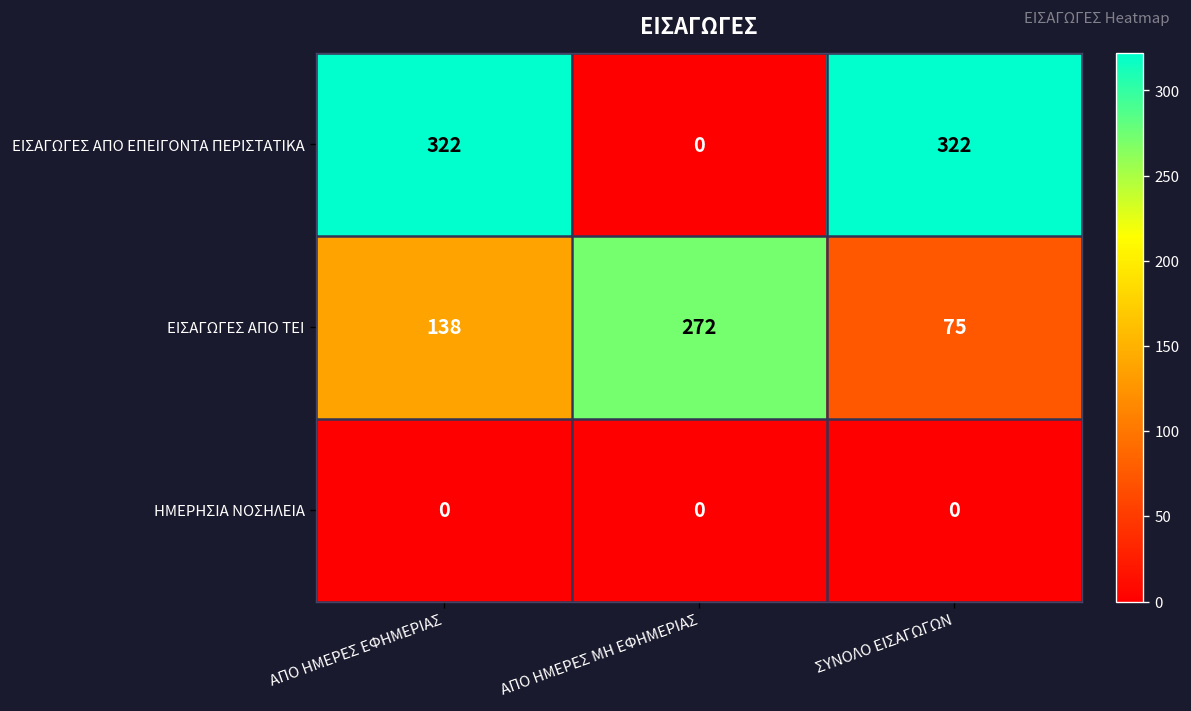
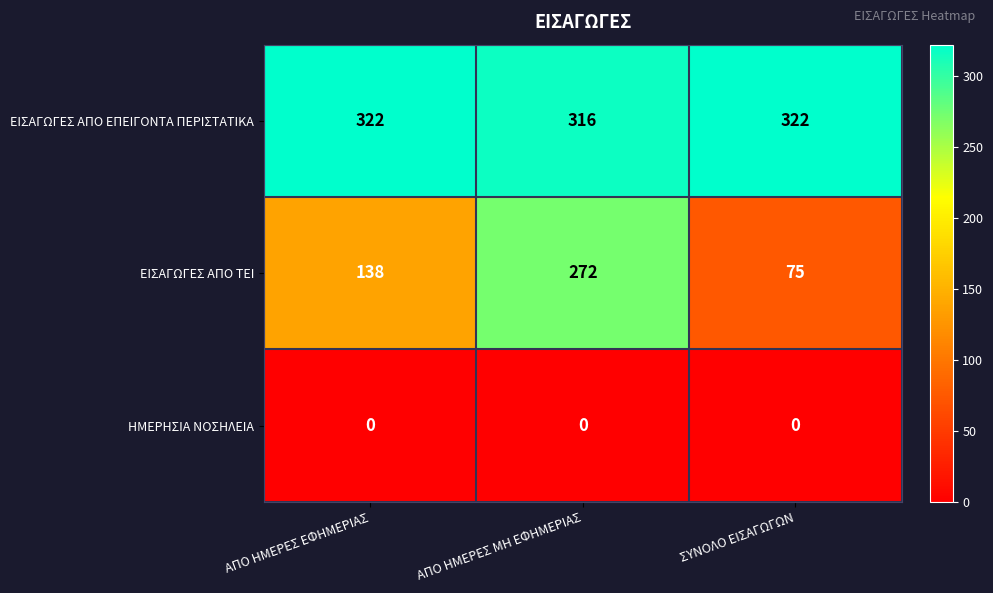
  {
    "ΕΙΣΑΓΩΓΕΣ ΑΠΟ ΕΠΕΙΓΟΝΤΑ ΠΕΡΙΣΤΑΤΙΚΑ": {
      "ΑΠΟ ΗΜΕΡΕΣ ΕΦΗΜΕΡΙΑΣ": 322,
-     "ΑΠΟ ΗΜΕΡΕΣ ΜΗ ΕΦΗΜΕΡΙΑΣ": 0,
+     "ΑΠΟ ΗΜΕΡΕΣ ΜΗ ΕΦΗΜΕΡΙΑΣ": 316,
      "ΣΥΝΟΛΟ ΕΙΣΑΓΩΓΩΝ": 322
    },
    "ΕΙΣΑΓΩΓΕΣ ΑΠΟ ΤΕΙ": {
      "ΑΠΟ ΗΜΕΡΕΣ ΕΦΗΜΕΡΙΑΣ": 138,
      "ΑΠΟ ΗΜΕΡΕΣ ΜΗ ΕΦΗΜΕΡΙΑΣ": 272,
      "ΣΥΝΟΛΟ ΕΙΣΑΓΩΓΩΝ": 75
    },
    "ΗΜΕΡΗΣΙΑ ΝΟΣΗΛΕΙΑ": {
      "ΑΠΟ ΗΜΕΡΕΣ ΕΦΗΜΕΡΙΑΣ": 0,
      "ΑΠΟ ΗΜΕΡΕΣ ΜΗ ΕΦΗΜΕΡΙΑΣ": 0,
      "ΣΥΝΟΛΟ ΕΙΣΑΓΩΓΩΝ": 0
    }
  }
